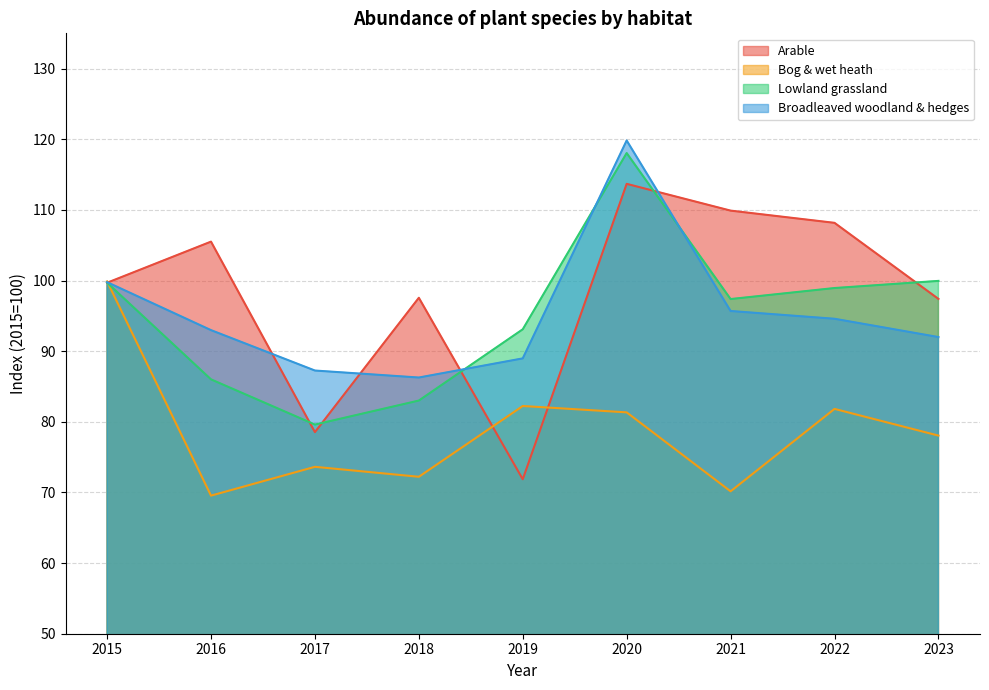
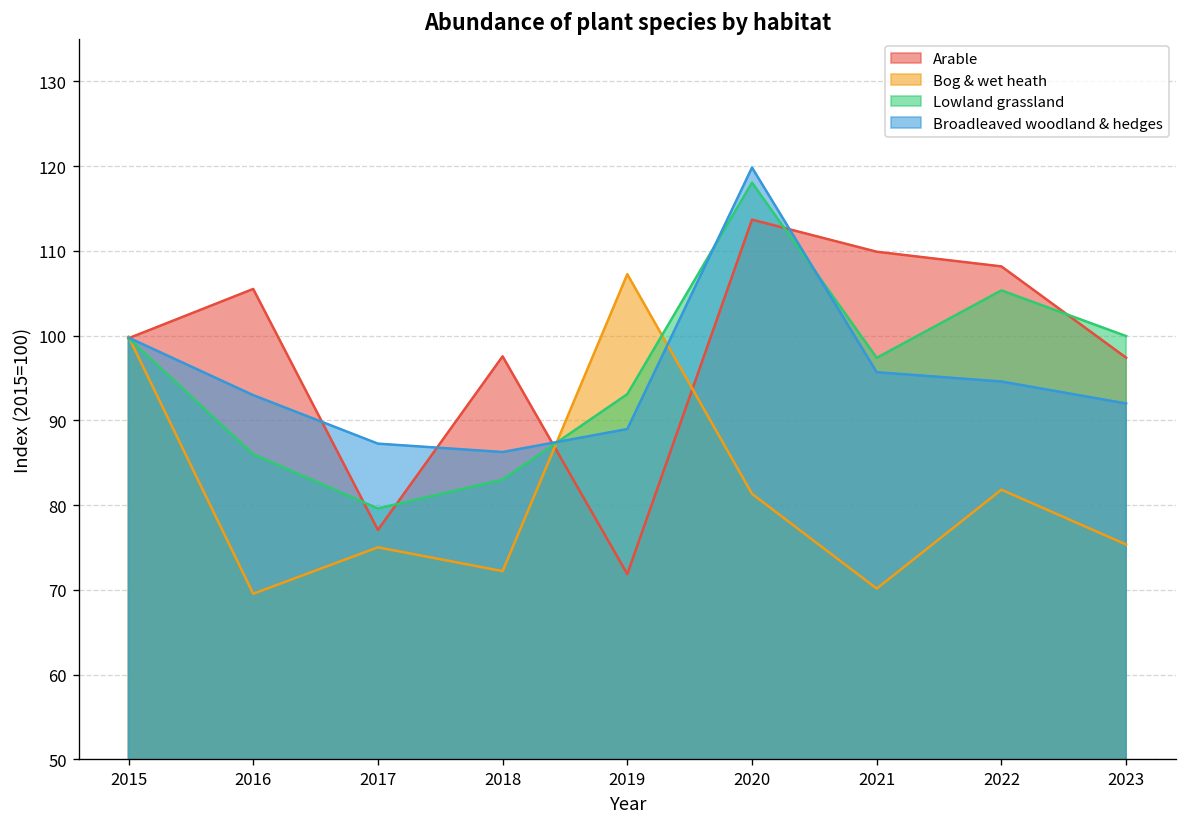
  {
    "Arable": {
      "2016": 106,
-     "2017": 79,
+     "2017": 77,
      "2018": 98,
      "2019": 72,
      "2020": 114,
      "2021": 110,
      "2022": 108,
      "2023": 97
    },
    "Bog & wet heath": {
      "2016": 70,
-     "2017": 74,
+     "2017": 75,
      "2018": 72,
-     "2019": 82,
+     "2019": 107,
      "2020": 81,
      "2021": 70,
      "2022": 82,
-     "2023": 78
+     "2023": 75
    },
    "Lowland grassland": {
      "2016": 86,
      "2017": 80,
      "2018": 83,
      "2019": 93,
      "2020": 118,
      "2021": 97,
-     "2022": 99,
+     "2022": 105,
      "2023": 100
    },
    "Broadleaved woodland & hedges": {
      "2016": 93,
      "2017": 87,
      "2018": 86,
      "2019": 89,
      "2020": 120,
      "2021": 96,
      "2022": 95,
      "2023": 92
    }
  }
